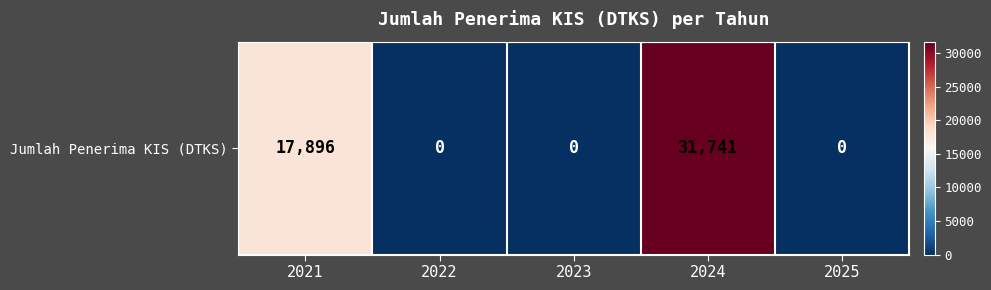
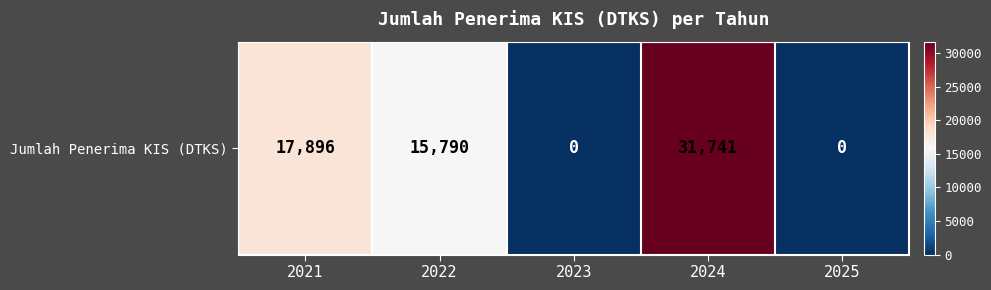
  {
    "Jumlah Penerima KIS (DTKS)": {
      "2021": "17,896",
-     "2022": "0",
+     "2022": "15,790",
      "2023": "0",
      "2024": "31,741",
      "2025": "0"
    }
  }
